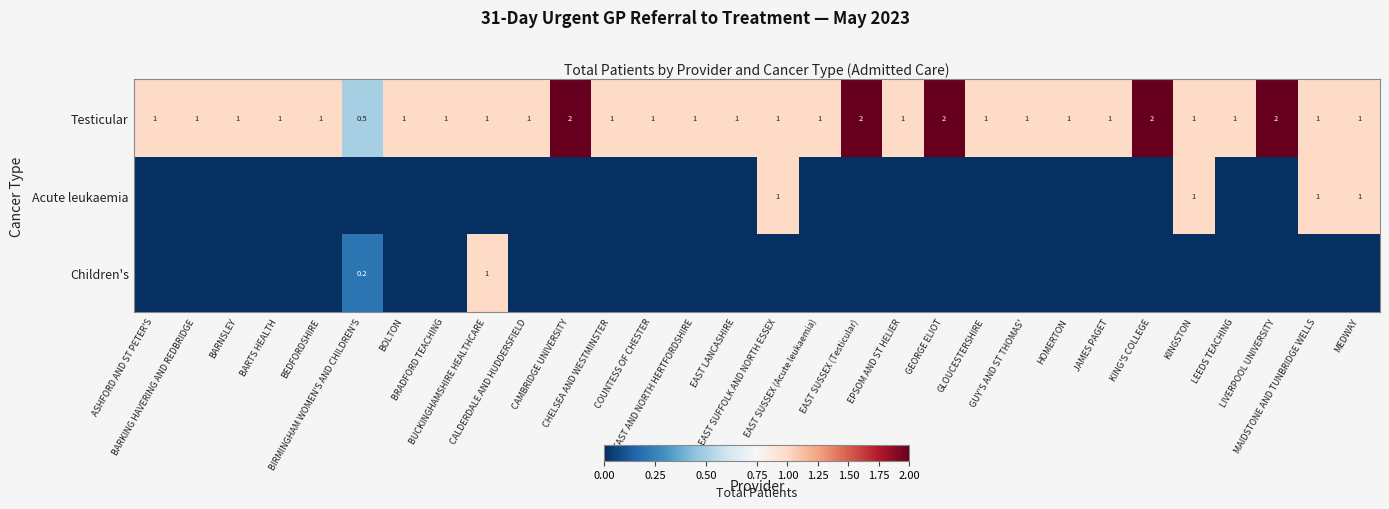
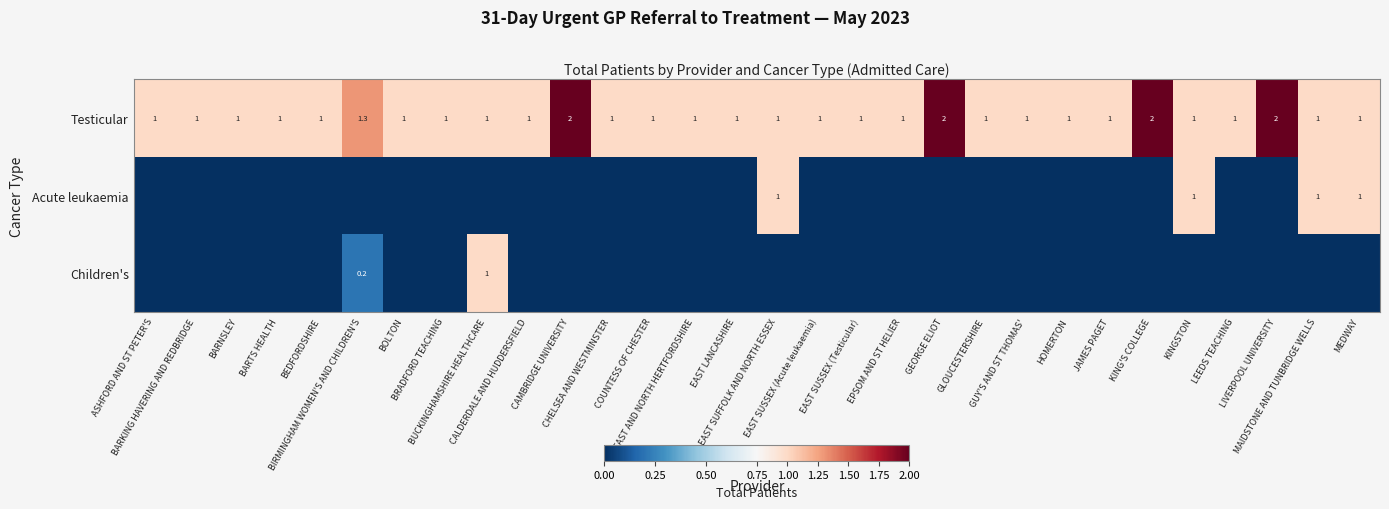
  {
    "Testicular": {
      "ASHFORD AND ST PETER'S": 1,
      "BARKING HAVERING AND REDBRIDGE": 1,
      "BARNSLEY": 1,
      "BARTS HEALTH": 1,
      "BEDFORDSHIRE": 1,
-     "BIRMINGHAM WOMEN'S AND CHILDREN'S": 0.5,
+     "BIRMINGHAM WOMEN'S AND CHILDREN'S": 1.3,
      "BOLTON": 1,
      "BRADFORD TEACHING": 1,
      "BUCKINGHAMSHIRE HEALTHCARE": 1,
      "CALDERDALE AND HUDDERSFIELD": 1,
      "CAMBRIDGE UNIVERSITY": 2,
      "CHELSEA AND WESTMINSTER": 1,
      "COUNTESS OF CHESTER": 1,
      "EAST AND NORTH HERTFORDSHIRE": 1,
      "EAST LANCASHIRE": 1,
      "EAST SUFFOLK AND NORTH ESSEX": 1,
      "EAST SUSSEX (Acute leukaemia)": 1,
-     "EAST SUSSEX (Testicular)": 2,
+     "EAST SUSSEX (Testicular)": 1,
      "EPSOM AND ST HELIER": 1,
      "GEORGE ELIOT": 2,
      "GLOUCESTERSHIRE": 1,
      "GUY'S AND ST THOMAS'": 1,
      "HOMERTON": 1,
      "JAMES PAGET": 1,
      "KING'S COLLEGE": 2,
      "KINGSTON": 1,
      "LEEDS TEACHING": 1,
      "LIVERPOOL UNIVERSITY": 2,
      "MAIDSTONE AND TUNBRIDGE WELLS": 1,
      "MEDWAY": 1
    },
    "Acute leukaemia": {
      "EAST SUFFOLK AND NORTH ESSEX": 1,
      "KINGSTON": 1,
      "MAIDSTONE AND TUNBRIDGE WELLS": 1,
      "MEDWAY": 1
    },
    "Children's": {
      "BIRMINGHAM WOMEN'S AND CHILDREN'S": 0.2,
      "BUCKINGHAMSHIRE HEALTHCARE": 1
    }
  }
